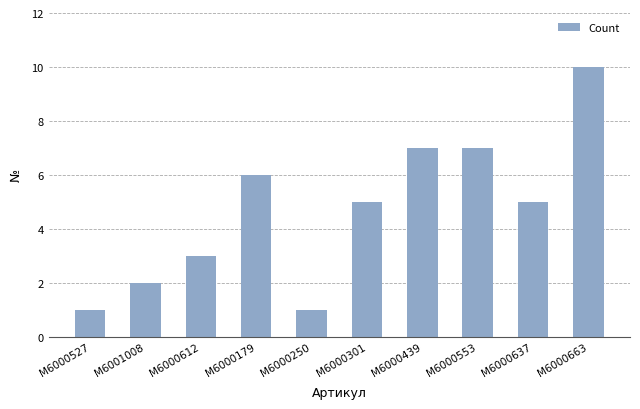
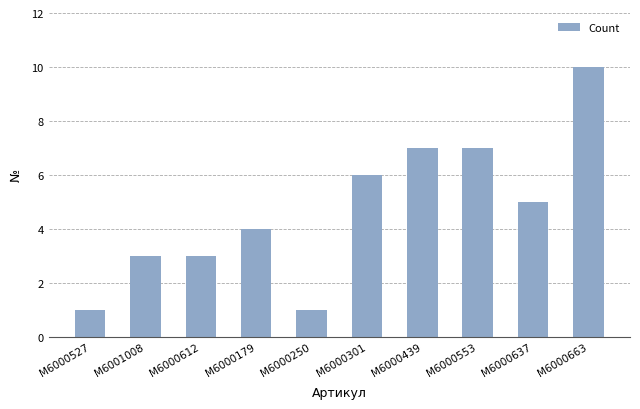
  {
    "M6000527": 1,
-   "M6001008": 2,
+   "M6001008": 3,
    "M6000612": 3,
-   "M6000179": 6,
+   "M6000179": 4,
    "M6000250": 1,
-   "M6000301": 5,
+   "M6000301": 6,
    "M6000439": 7,
    "M6000553": 7,
    "M6000637": 5,
    "M6000663": 10
  }
